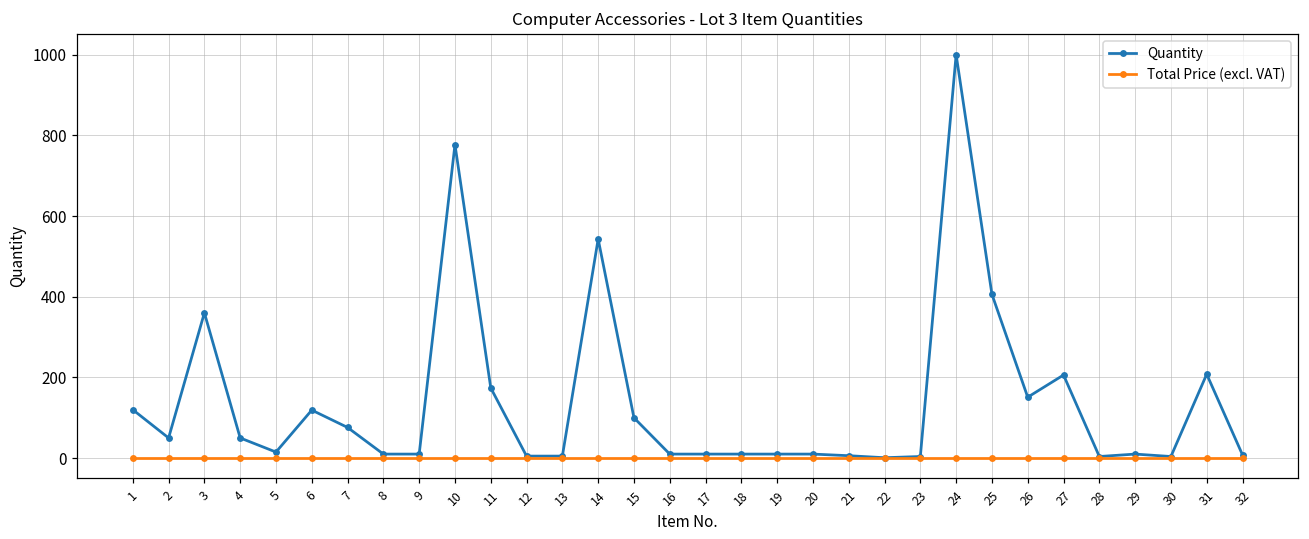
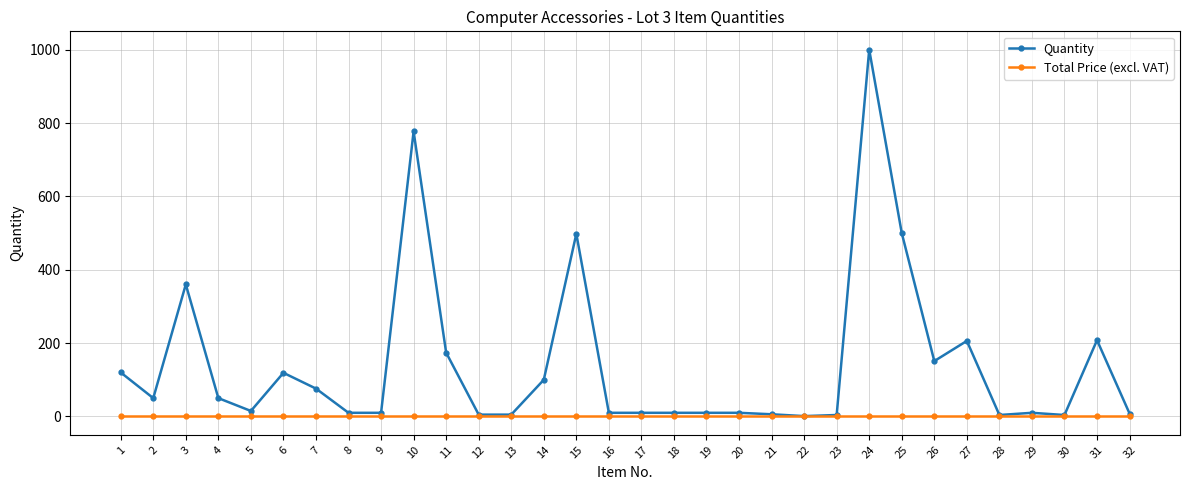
  {
    "Quantity": {
      "1": 120,
      "2": 50,
      "3": 360,
      "4": 50,
      "5": 20,
      "6": 120,
      "7": 80,
      "8": 10,
      "9": 10,
      "10": 780,
      "11": 170,
-     "14": 540,
-     "15": 100,
+     "14": 100,
+     "15": 500,
      "16": 10,
      "17": 10,
      "18": 10,
      "19": 10,
      "20": 10,
      "24": 1000,
-     "25": 410,
+     "25": 500,
      "26": 150,
      "27": 210,
      "29": 10,
      "31": 210,
      "32": 10
    },
    "Total Price (excl. VAT)": {
      "1": 0,
      "2": 0,
      "3": 0,
      "4": 0,
      "5": 0,
      "6": 0,
      "7": 0,
      "8": 0,
      "9": 0,
      "10": 0,
      "11": 0,
      "14": 0,
      "15": 0,
      "16": 0,
      "17": 0,
      "18": 0,
      "19": 0,
      "20": 0,
      "24": 0,
      "25": 0,
      "26": 0,
      "27": 0,
      "29": 0,
      "31": 0,
      "32": 0
    }
  }
